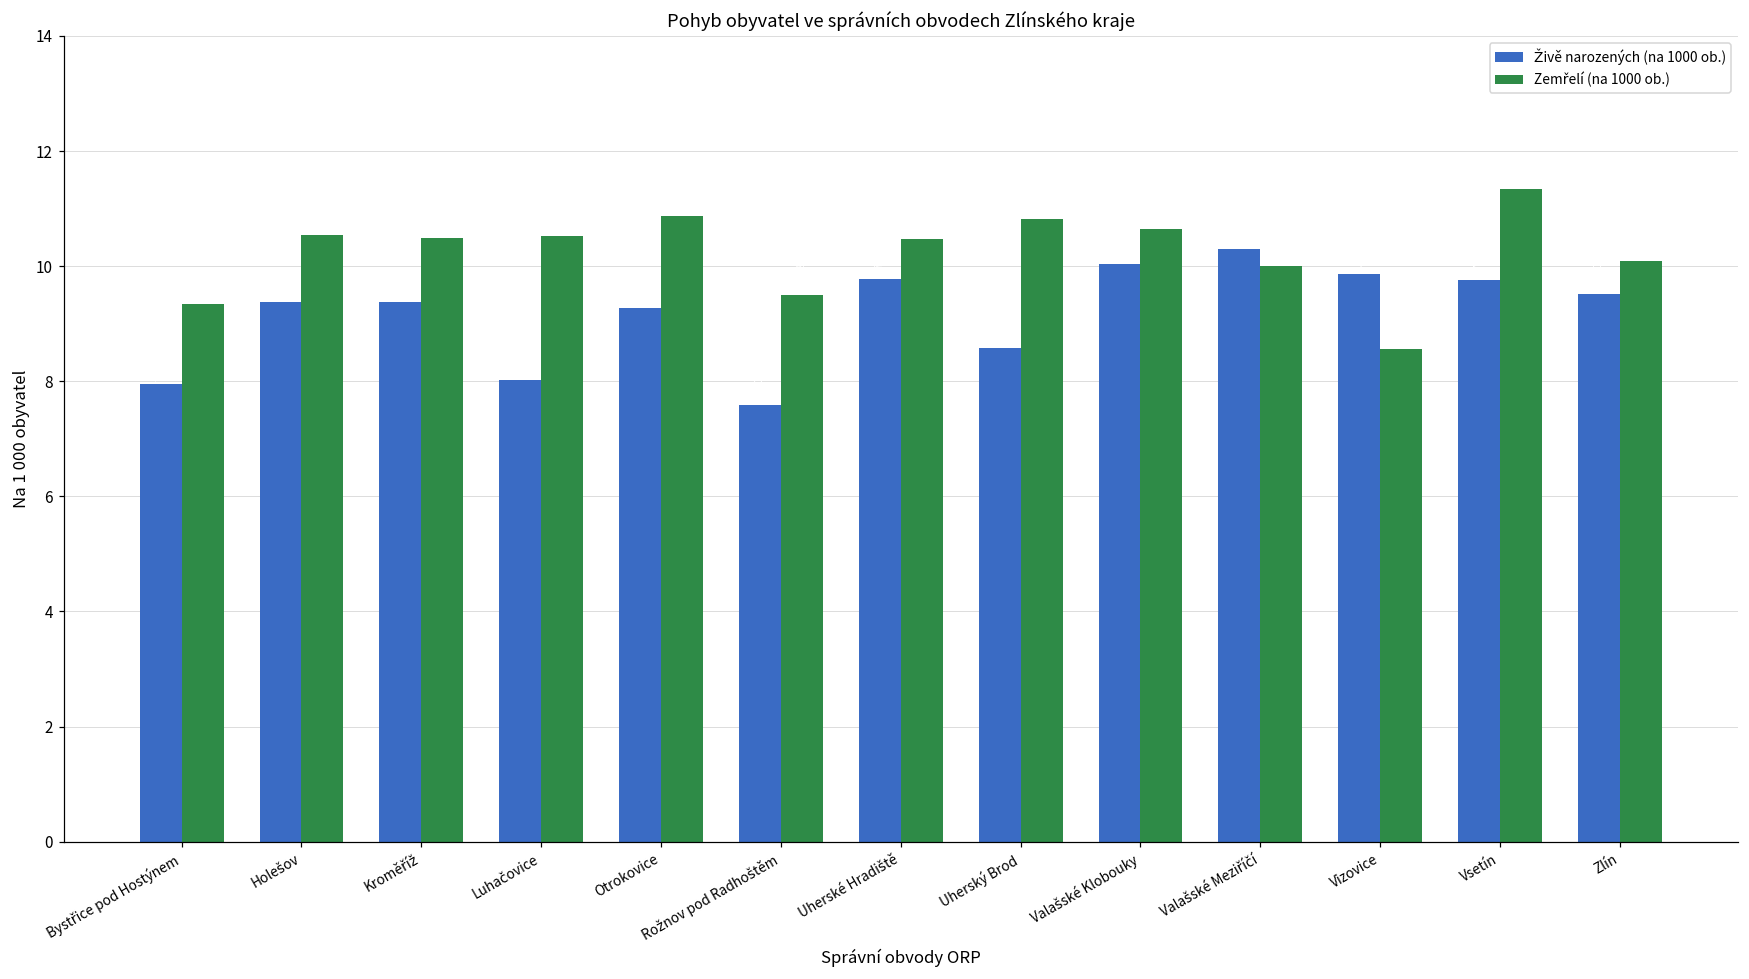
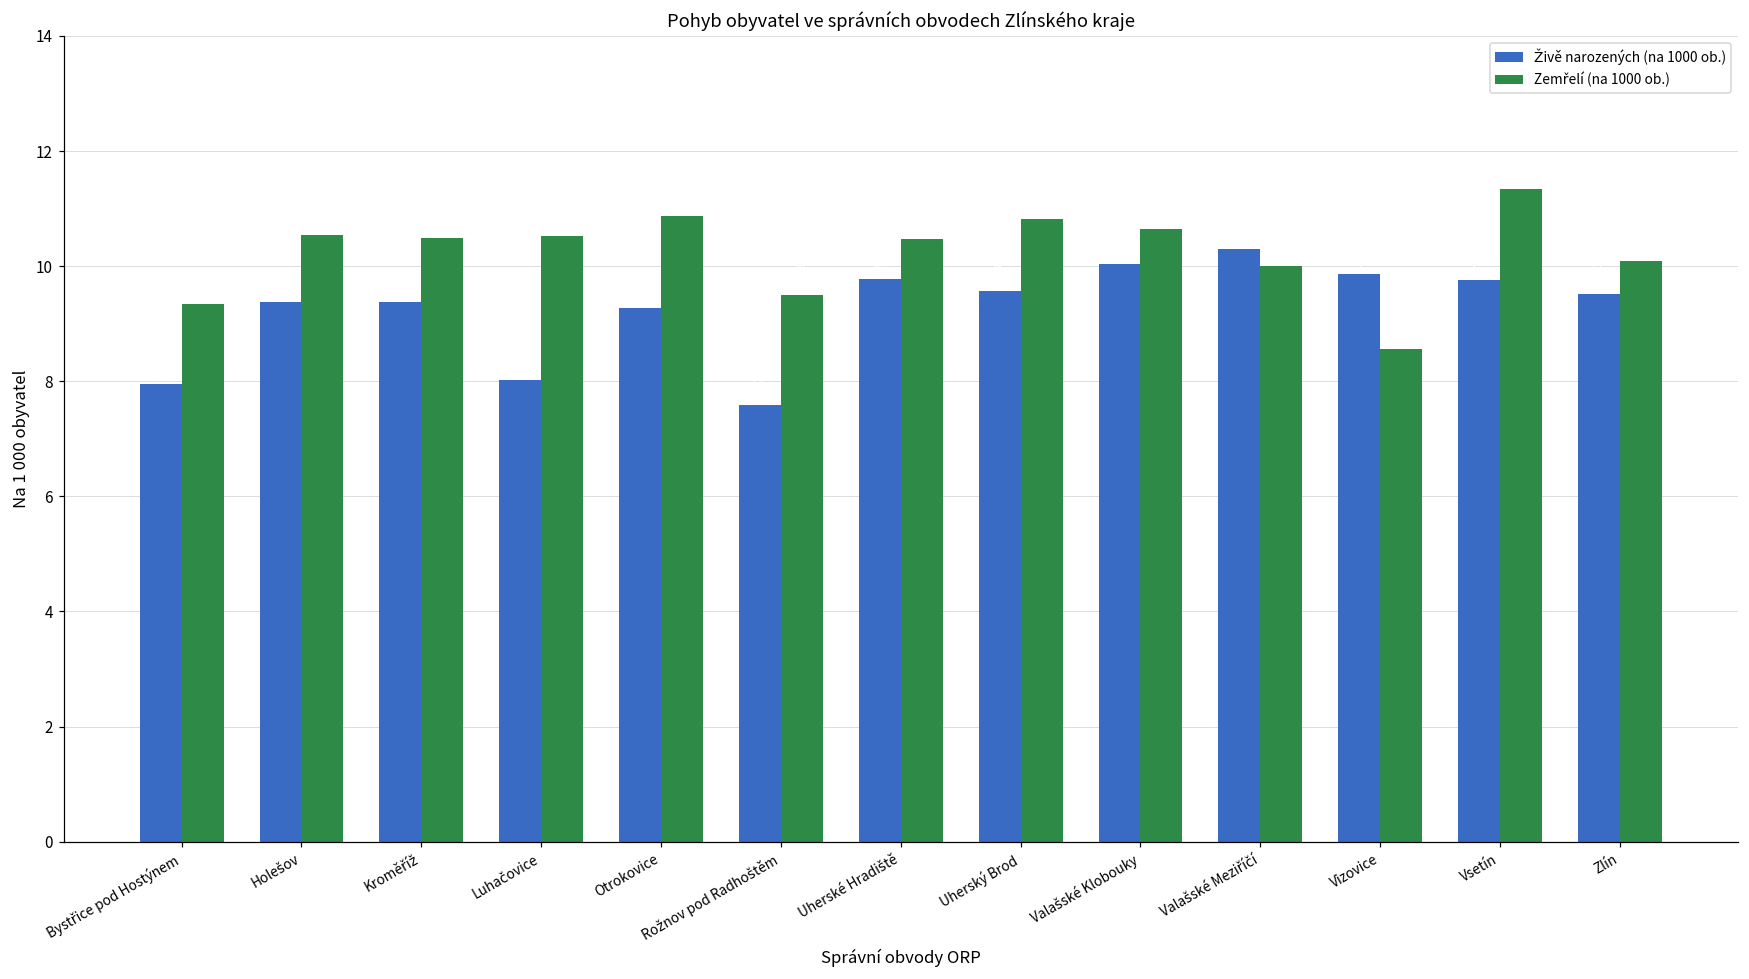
  {
    "Živě narozených (na 1000 ob.)": {
      "Bystřice pod Hostýnem": 8.0,
      "Holešov": 9.4,
      "Kroměříž": 9.4,
      "Luhačovice": 8.0,
      "Otrokovice": 9.3,
      "Rožnov pod Radhoštěm": 7.6,
      "Uherské Hradiště": 9.8,
-     "Uherský Brod": 8.6,
+     "Uherský Brod": 9.6,
      "Valašské Klobouky": 10.0,
      "Valašské Meziříčí": 10.3,
      "Vizovice": 9.9,
      "Vsetín": 9.8,
      "Zlín": 9.5
    },
    "Zemřelí (na 1000 ob.)": {
      "Bystřice pod Hostýnem": 9.3,
      "Holešov": 10.5,
      "Kroměříž": 10.5,
      "Luhačovice": 10.5,
      "Otrokovice": 10.9,
      "Rožnov pod Radhoštěm": 9.5,
      "Uherské Hradiště": 10.5,
      "Uherský Brod": 10.8,
      "Valašské Klobouky": 10.6,
      "Valašské Meziříčí": 10.0,
      "Vizovice": 8.6,
      "Vsetín": 11.3,
      "Zlín": 10.1
    }
  }
